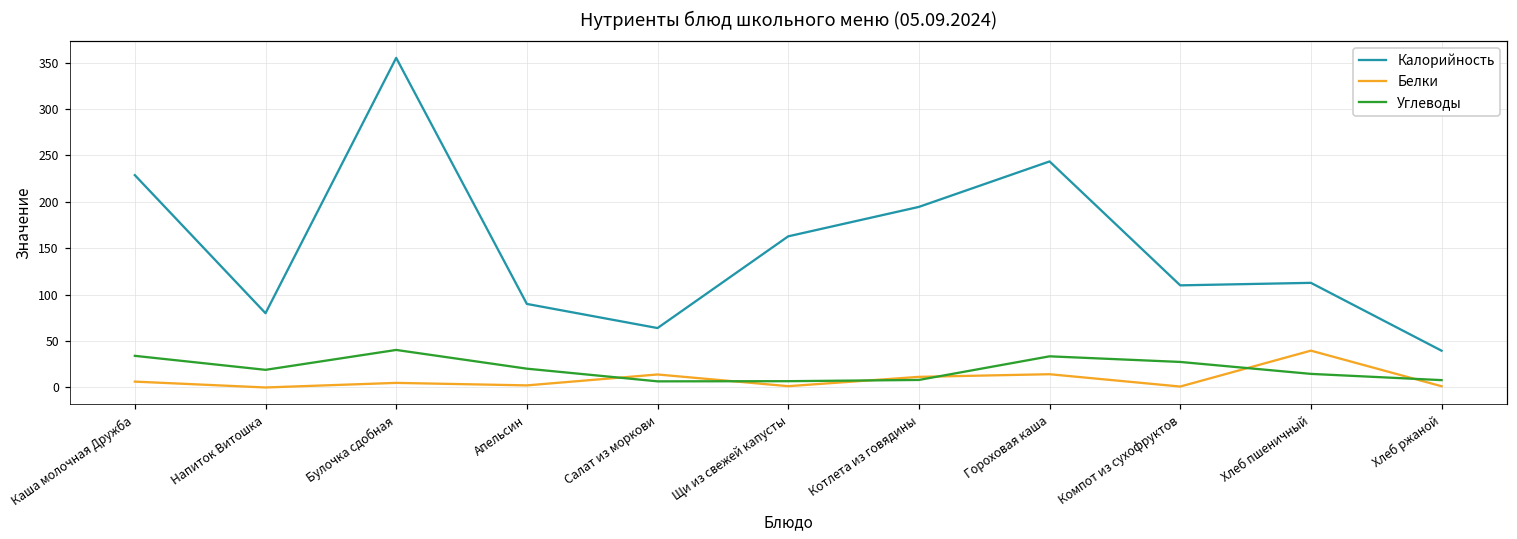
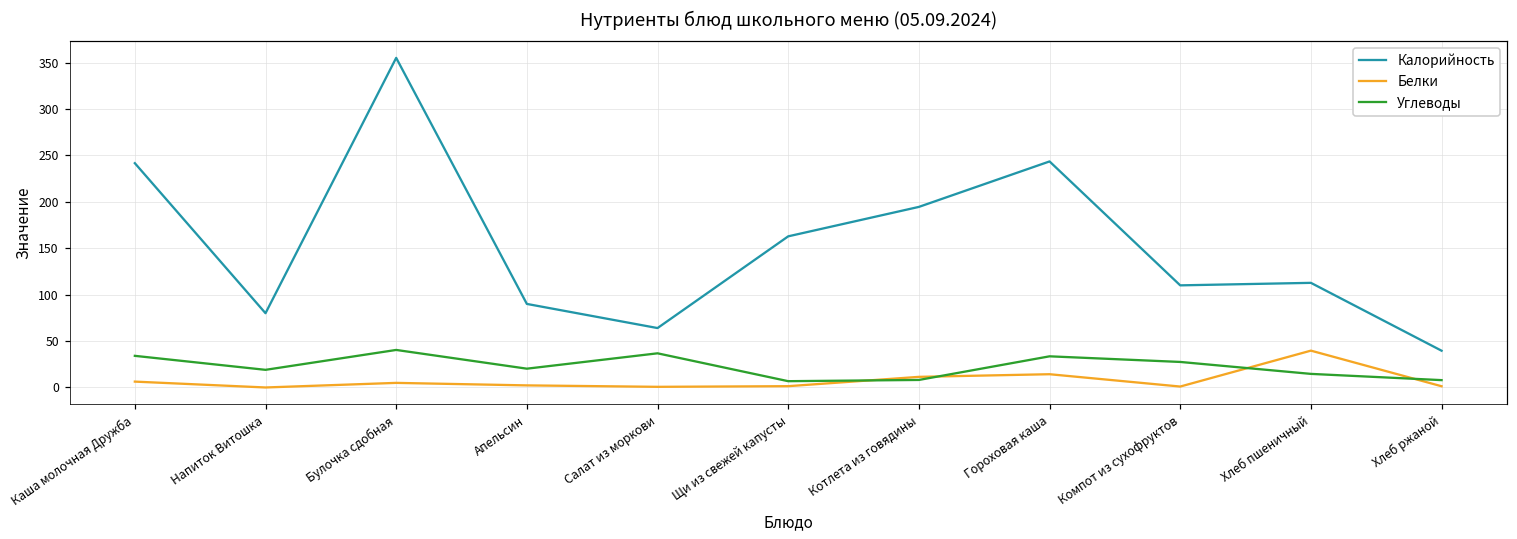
  {
    "Калорийность": {
-     "Каша молочная Дружба": 230,
+     "Каша молочная Дружба": 240,
      "Напиток Витошка": 80,
      "Булочка сдобная": 360,
      "Апельсин": 90,
      "Салат из моркови": 60,
      "Щи из свежей капусты": 160,
      "Котлета из говядины": 190,
      "Гороховая каша": 240,
      "Компот из сухофруктов": 110,
      "Хлеб пшеничный": 110,
      "Хлеб ржаной": 40
    },
    "Белки": {
      "Каша молочная Дружба": 10,
      "Напиток Витошка": 0,
      "Булочка сдобная": 0,
      "Апельсин": 0,
-     "Салат из моркови": 10,
+     "Салат из моркови": 0,
      "Щи из свежей капусты": 0,
      "Котлета из говядины": 10,
      "Гороховая каша": 10,
      "Компот из сухофруктов": 0,
      "Хлеб пшеничный": 40,
      "Хлеб ржаной": 0
    },
    "Углеводы": {
      "Каша молочная Дружба": 30,
      "Напиток Витошка": 20,
      "Булочка сдобная": 40,
      "Апельсин": 20,
-     "Салат из моркови": 10,
+     "Салат из моркови": 40,
      "Щи из свежей капусты": 10,
      "Котлета из говядины": 10,
      "Гороховая каша": 30,
      "Компот из сухофруктов": 30,
      "Хлеб пшеничный": 10,
      "Хлеб ржаной": 10
    }
  }
